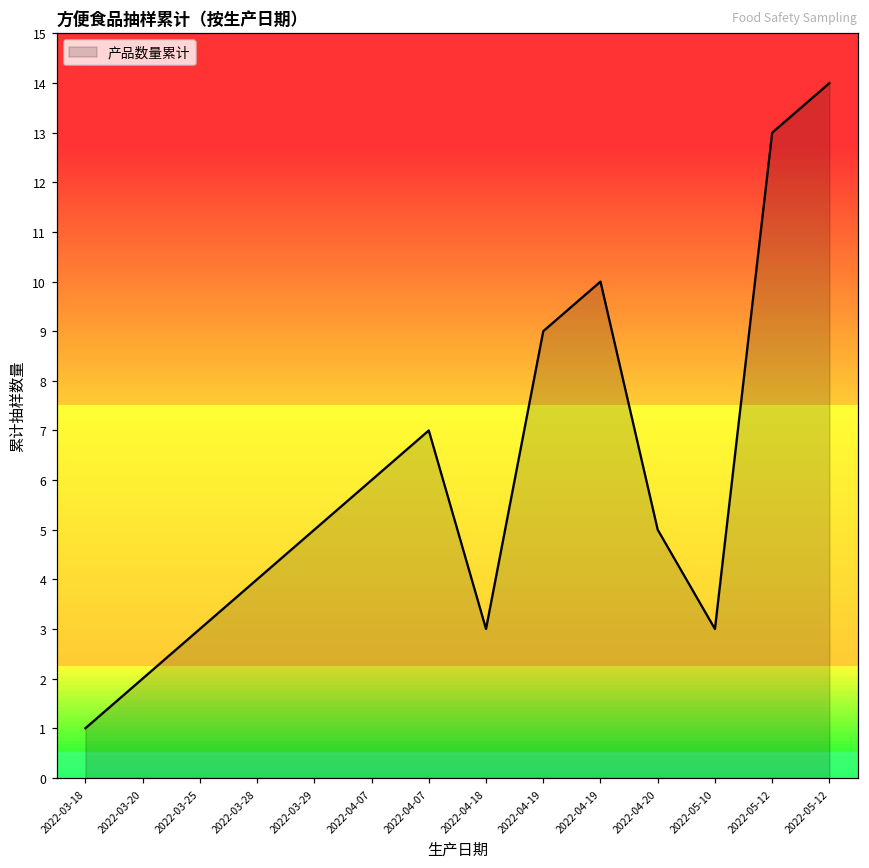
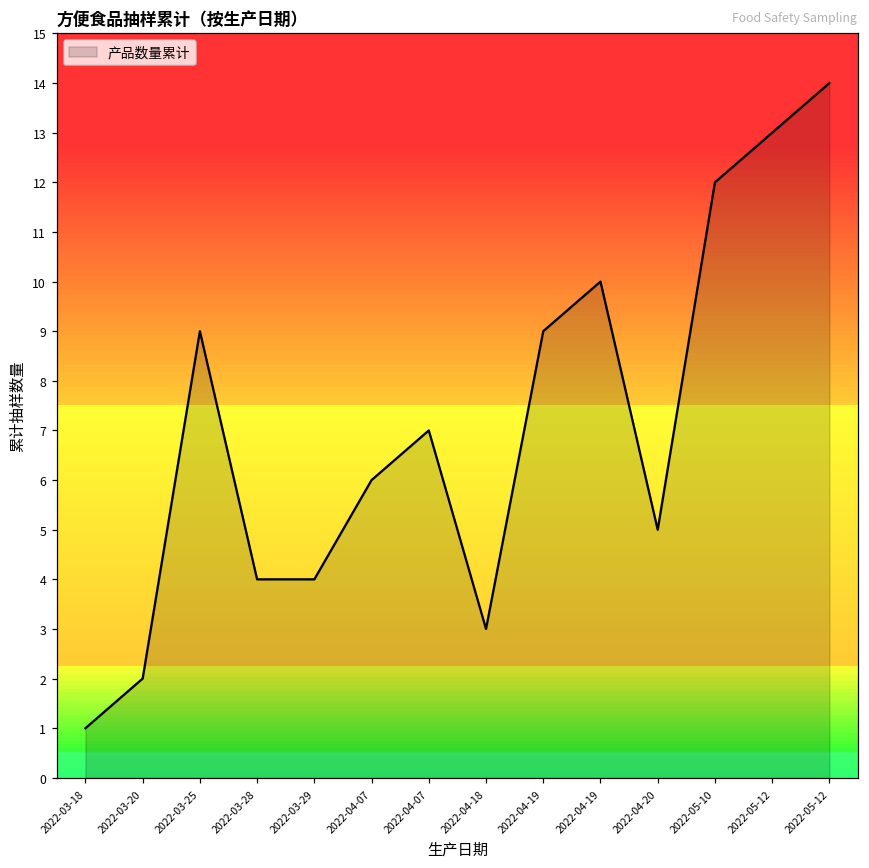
  {
    "2022-03-18": 1,
    "2022-03-20": 2,
-   "2022-03-25": 3,
+   "2022-03-25": 9,
    "2022-03-28": 4,
-   "2022-03-29": 5,
+   "2022-03-29": 4,
    "2022-04-18": 3,
    "2022-04-20": 5,
-   "2022-05-10": 3
+   "2022-05-10": 12
  }
